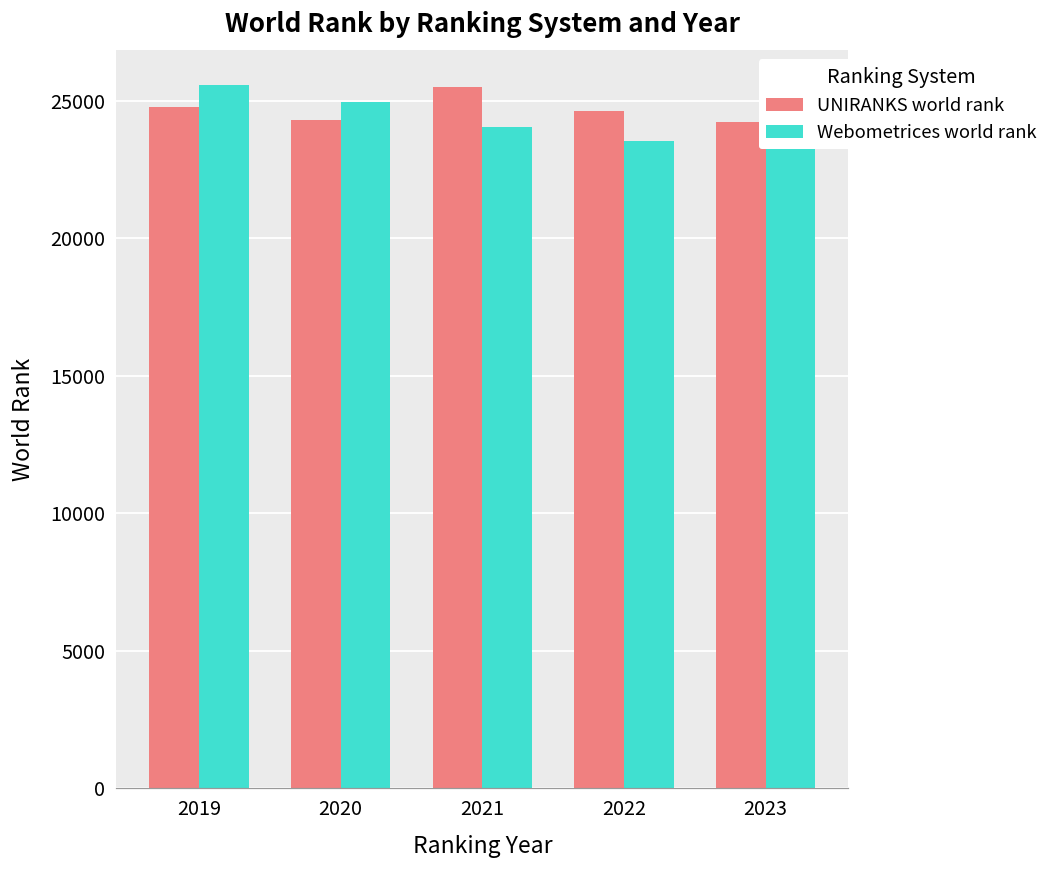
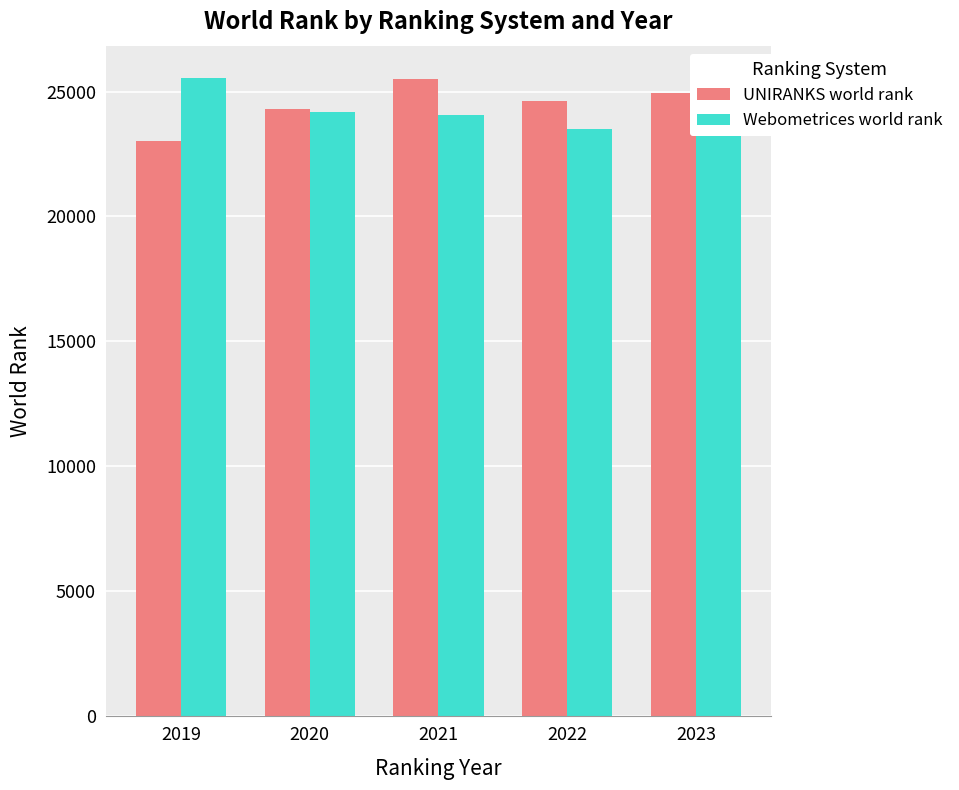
  {
    "UNIRANKS world rank": {
-     "2019": 24800,
+     "2019": 23000,
      "2020": 24300,
      "2021": 25500,
      "2022": 24600,
-     "2023": 24200
+     "2023": 25000
    },
    "Webometrices world rank": {
      "2019": 25600,
-     "2020": 24900,
+     "2020": 24200,
      "2021": 24000,
      "2022": 23500
    }
  }
